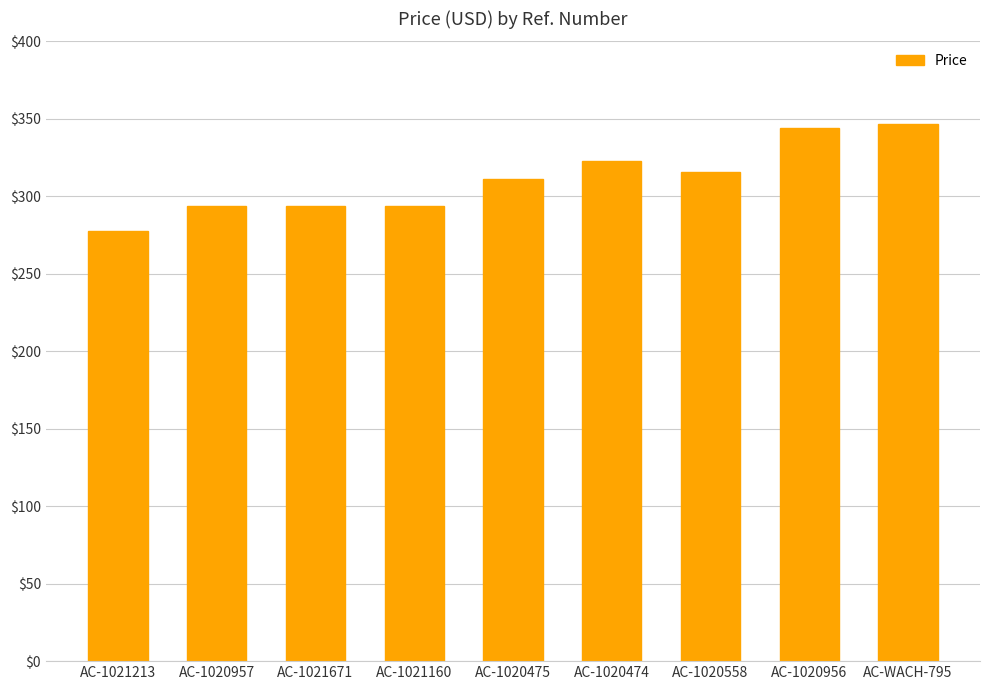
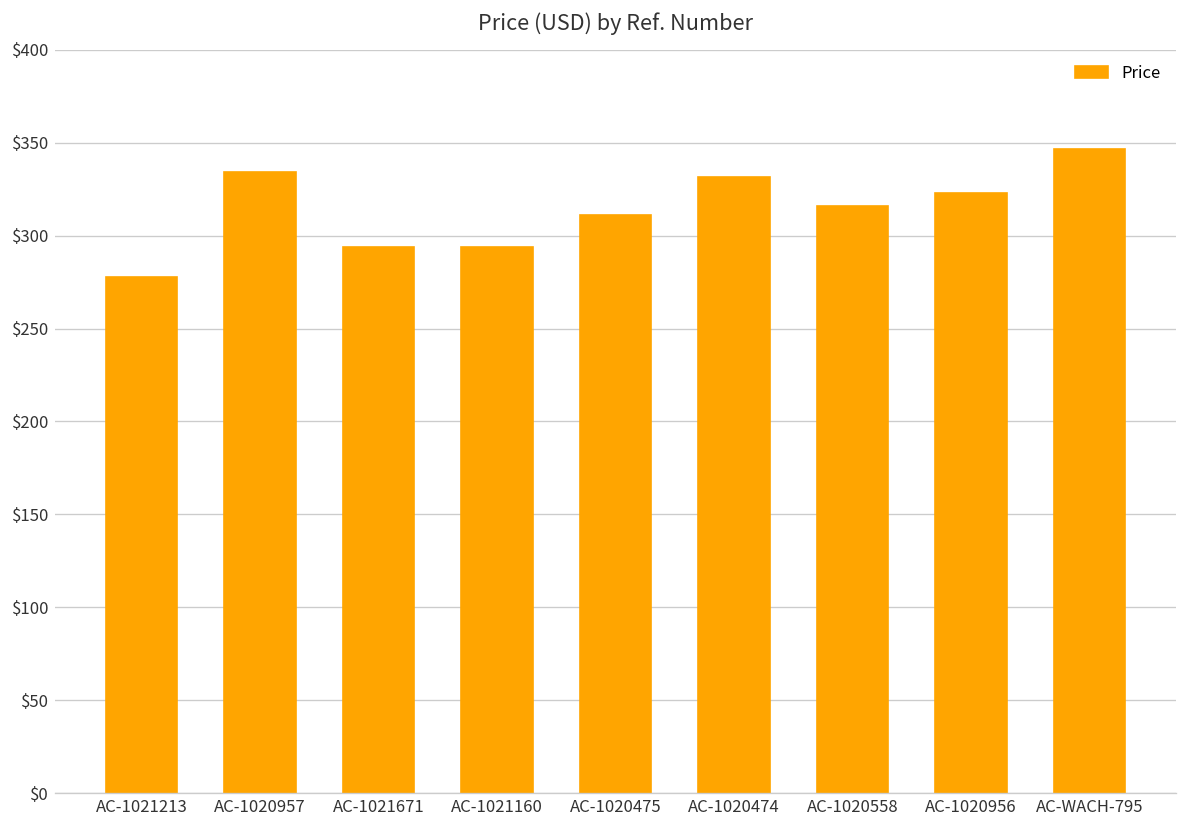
  {
    "AC-1021213": "$278",
-   "AC-1020957": "$294",
+   "AC-1020957": "$334",
    "AC-1021671": "$294",
    "AC-1021160": "$294",
    "AC-1020475": "$311",
-   "AC-1020474": "$323",
+   "AC-1020474": "$331",
    "AC-1020558": "$316",
-   "AC-1020956": "$344",
+   "AC-1020956": "$323",
    "AC-WACH-795": "$347"
  }
